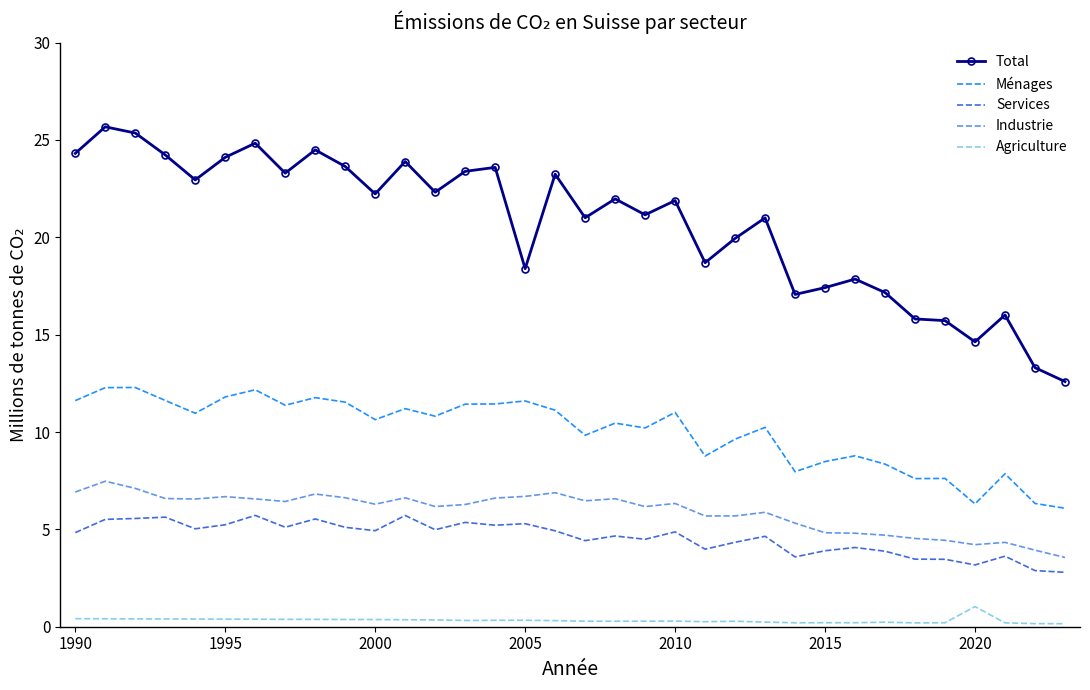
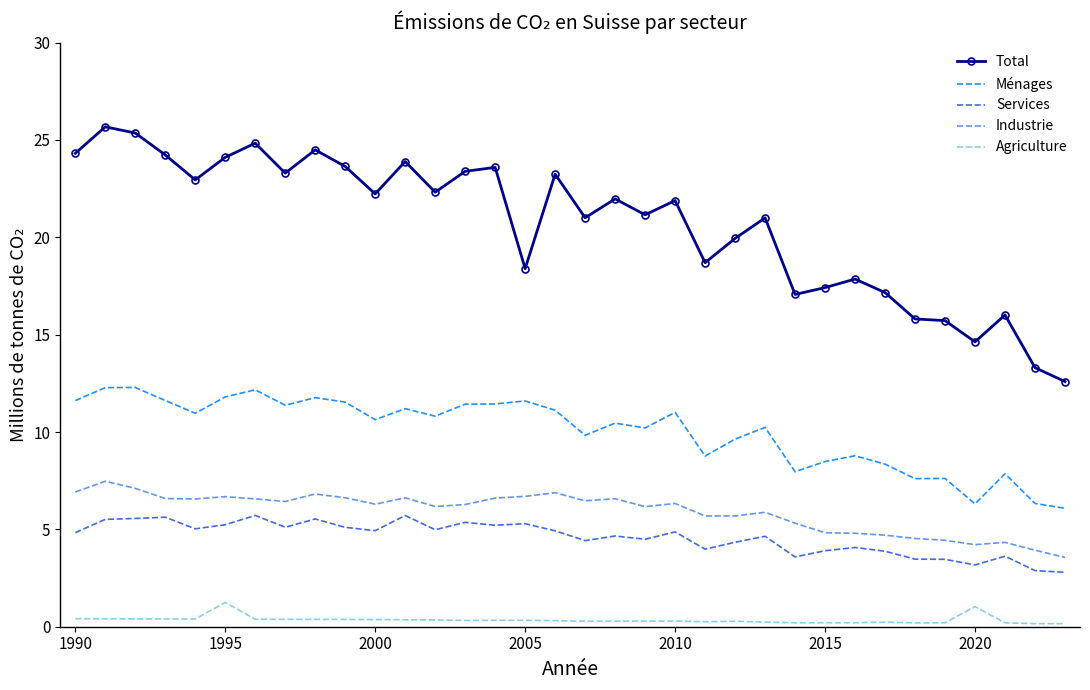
  {
    "Total": {
      "1990": 24.3,
      "1995": 24.1,
      "2000": 22.2,
      "2005": 18.4,
      "2010": 21.9,
      "2015": 17.4,
      "2020": 14.6
    },
    "Ménages": {
      "1990": 11.6,
      "1995": 11.8,
      "2000": 10.6,
      "2005": 11.6,
      "2010": 11.0,
      "2015": 8.5,
      "2020": 6.3
    },
    "Agriculture": {
      "1990": 0.4,
-     "1995": 0.4,
+     "1995": 1.2,
      "2000": 0.4,
      "2005": 0.3,
      "2010": 0.3,
      "2015": 0.2,
      "2020": 1.0
    }
  }
